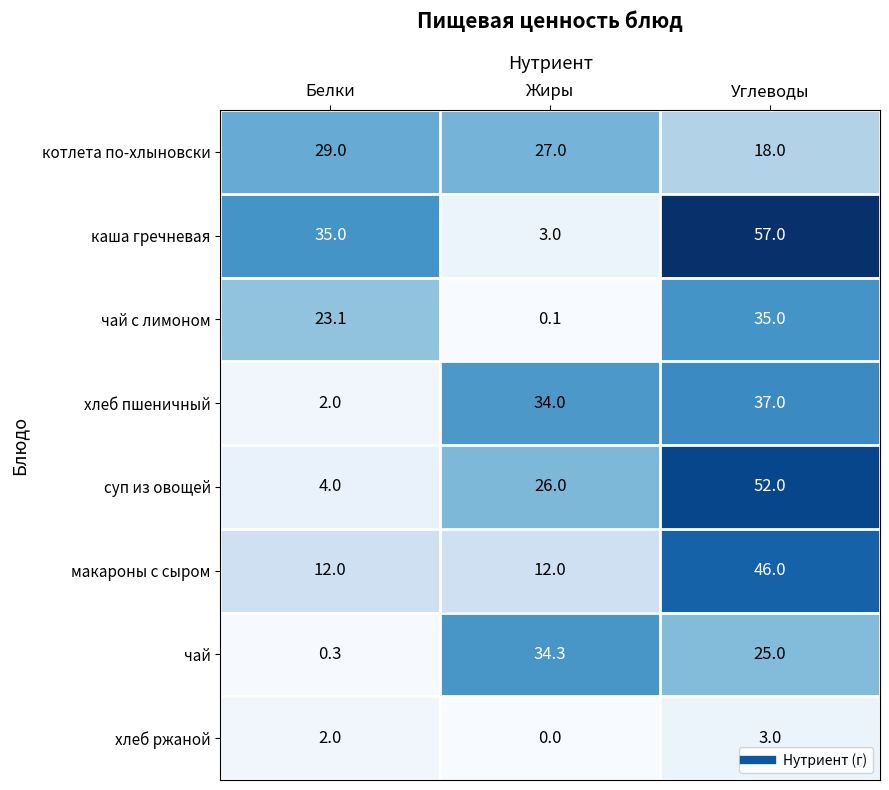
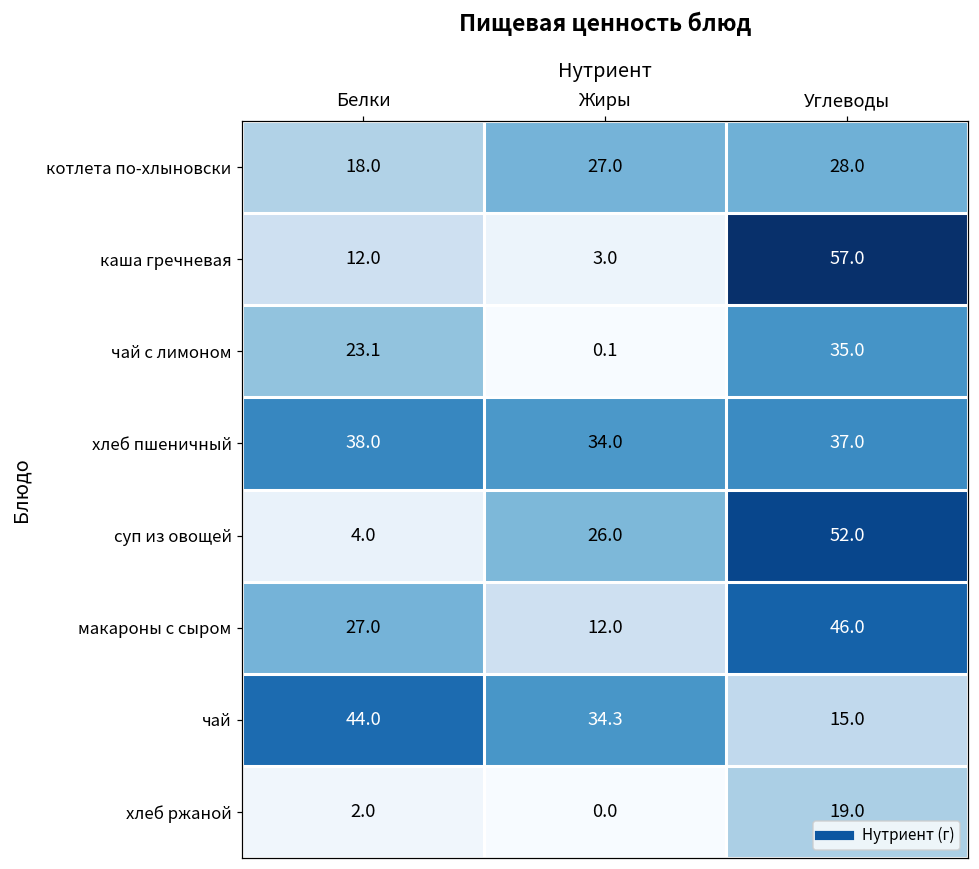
  {
    "котлета по-хлыновски": {
-     "Белки": 29.0,
+     "Белки": 18.0,
      "Жиры": 27.0,
-     "Углеводы": 18.0
+     "Углеводы": 28.0
    },
    "каша гречневая": {
-     "Белки": 35.0,
+     "Белки": 12.0,
      "Жиры": 3.0,
      "Углеводы": 57.0
    },
    "чай с лимоном": {
      "Белки": 23.1,
      "Жиры": 0.1,
      "Углеводы": 35.0
    },
    "хлеб пшеничный": {
-     "Белки": 2.0,
+     "Белки": 38.0,
      "Жиры": 34.0,
      "Углеводы": 37.0
    },
    "суп из овощей": {
      "Белки": 4.0,
      "Жиры": 26.0,
      "Углеводы": 52.0
    },
    "макароны с сыром": {
-     "Белки": 12.0,
+     "Белки": 27.0,
      "Жиры": 12.0,
      "Углеводы": 46.0
    },
    "чай": {
-     "Белки": 0.3,
+     "Белки": 44.0,
      "Жиры": 34.3,
-     "Углеводы": 25.0
+     "Углеводы": 15.0
    },
    "хлеб ржаной": {
      "Белки": 2.0,
      "Жиры": 0.0,
-     "Углеводы": 3.0
+     "Углеводы": 19.0
    }
  }
